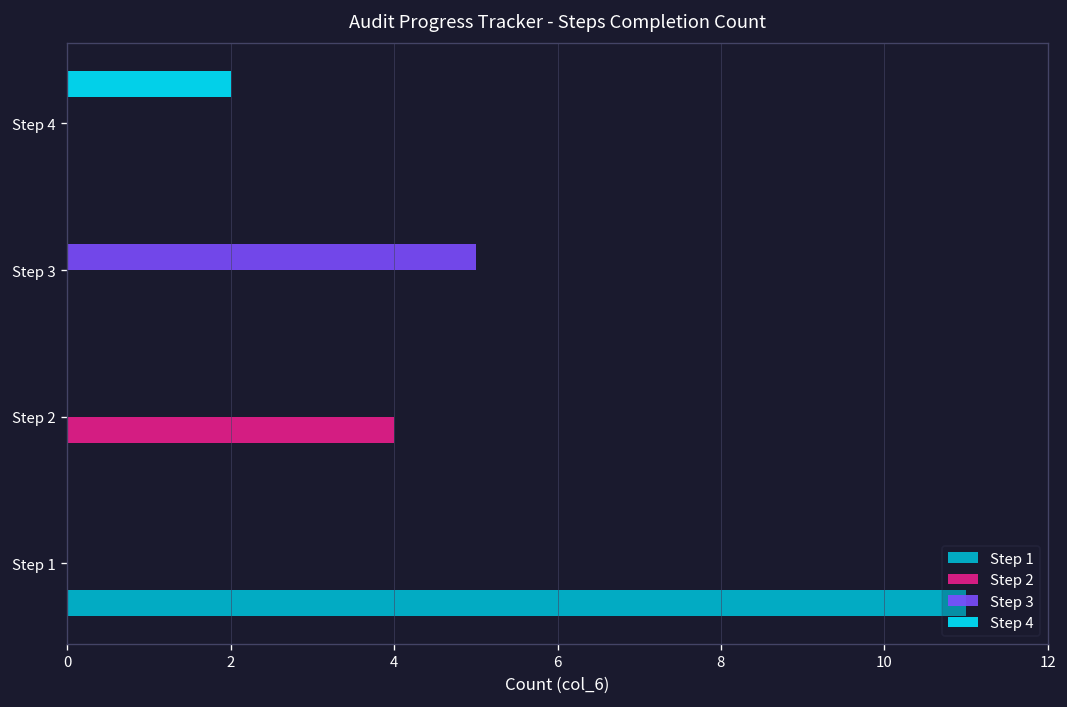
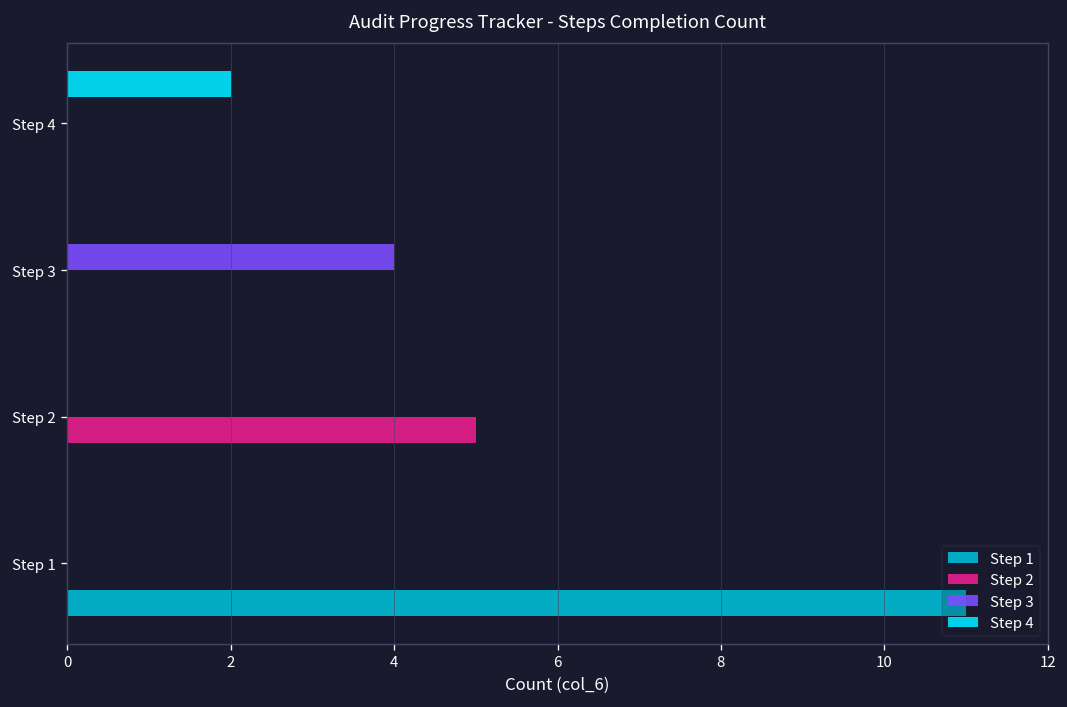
  {
    "Step 2": {
      "Step 4": 0,
      "Step 3": 0,
-     "Step 2": 4,
+     "Step 2": 5,
      "Step 1": 0
    },
    "Step 3": {
      "Step 4": 0,
-     "Step 3": 5,
+     "Step 3": 4,
      "Step 2": 0,
      "Step 1": 0
    }
  }
